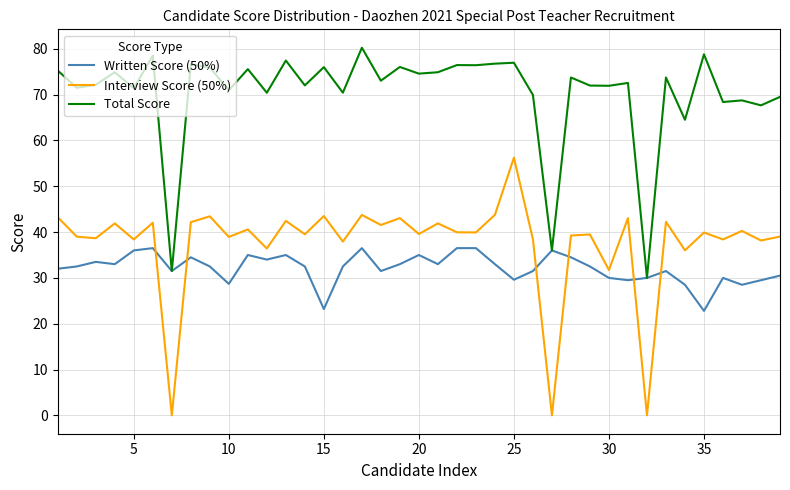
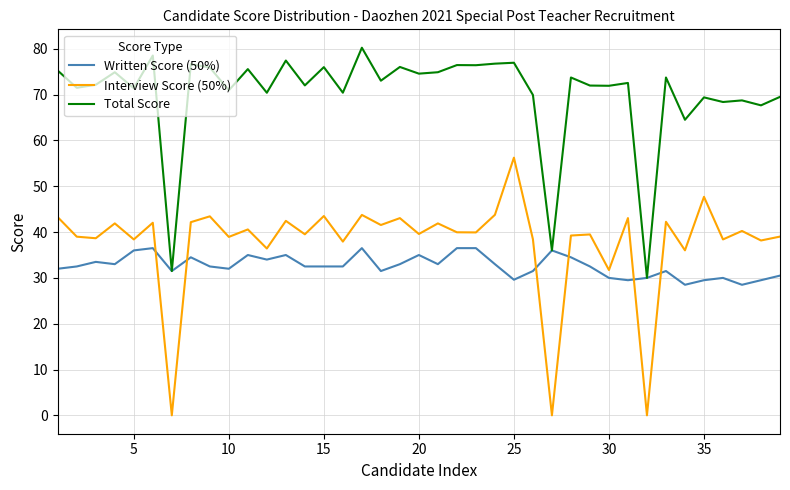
  {
    "Written Score (50%)": {
      "5": 36,
-     "10": 29,
-     "15": 23,
+     "10": 32,
+     "15": 33,
      "20": 35,
      "25": 30,
      "30": 30,
-     "35": 23
+     "35": 30
    },
    "Interview Score (50%)": {
      "5": 38,
      "10": 39,
      "15": 44,
      "20": 40,
      "25": 56,
      "30": 32,
-     "35": 40
+     "35": 48
    },
    "Total Score": {
      "15": 76,
      "20": 75,
      "25": 77,
      "30": 72,
-     "35": 79
+     "35": 69
    }
  }
